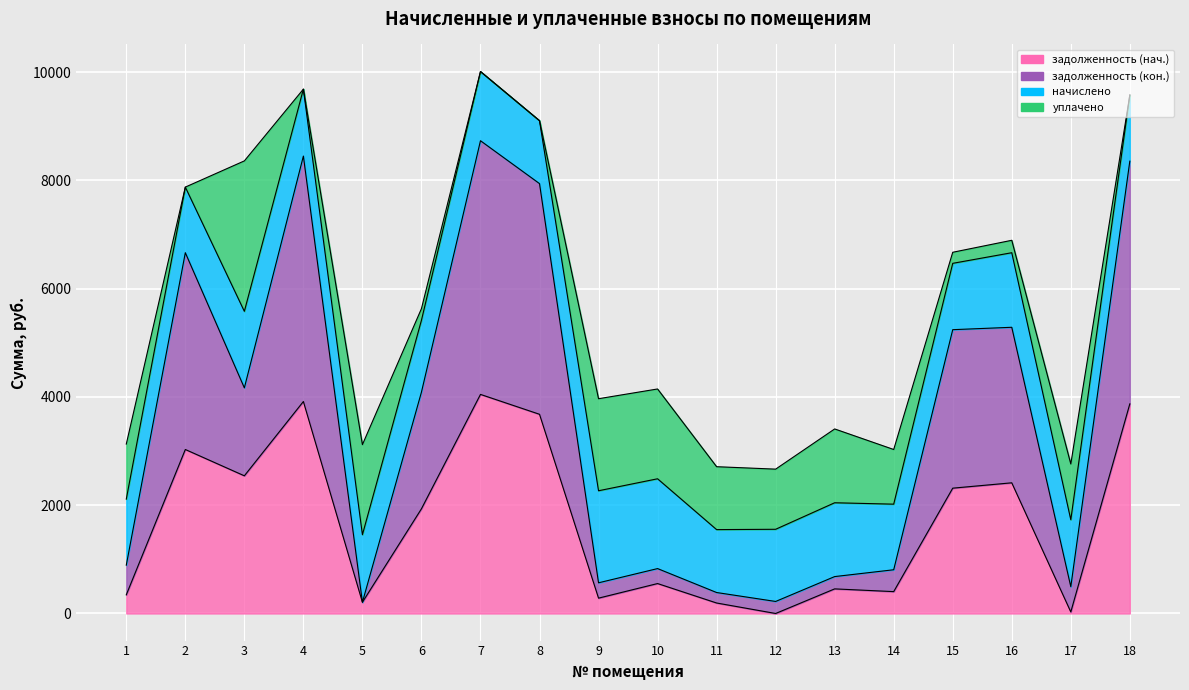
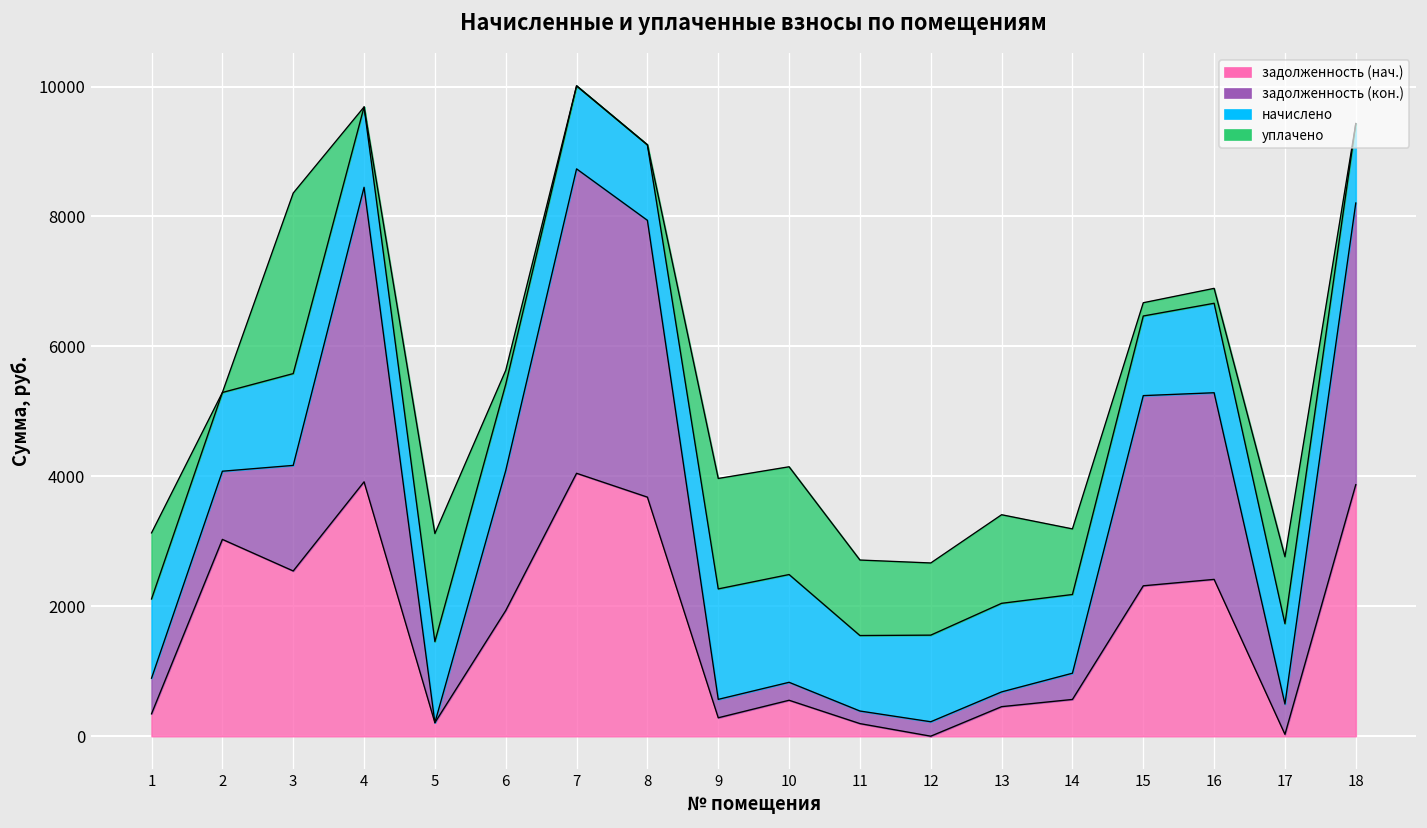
  {
    "задолженность (нач.)": {
      "1": 300,
      "2": 3000,
      "3": 2500,
      "4": 3900,
      "6": 1900,
      "7": 4000,
      "8": 3700,
      "9": 300,
      "10": 600,
      "11": 200,
      "12": 0,
      "13": 500,
-     "14": 400,
+     "14": 600,
      "15": 2300,
      "16": 2400,
      "17": 0,
      "18": 3900
    },
    "задолженность (кон.)": {
      "1": 500,
-     "2": 3600,
+     "2": 1000,
      "3": 1600,
      "4": 4500,
      "6": 2200,
      "7": 4700,
      "8": 4300,
      "9": 300,
      "10": 300,
      "11": 200,
      "12": 200,
      "13": 200,
      "14": 400,
      "15": 2900,
      "16": 2900,
      "17": 500,
-     "18": 4500
+     "18": 4300
    },
    "начислено": {
      "1": 1200,
      "3": 1400,
      "5": 1200,
      "6": 1300,
      "9": 1700,
      "10": 1700,
      "11": 1200,
      "12": 1300,
      "13": 1400,
      "14": 1200,
      "15": 1200,
      "16": 1400,
      "17": 1200
    },
    "уплачено": {
      "1": 1000,
      "3": 2800,
      "5": 1700,
      "6": 200,
      "9": 1700,
      "10": 1700,
      "11": 1200,
      "12": 1100,
      "13": 1400,
      "14": 1000,
      "15": 200,
      "16": 200,
      "17": 1000
    }
  }
